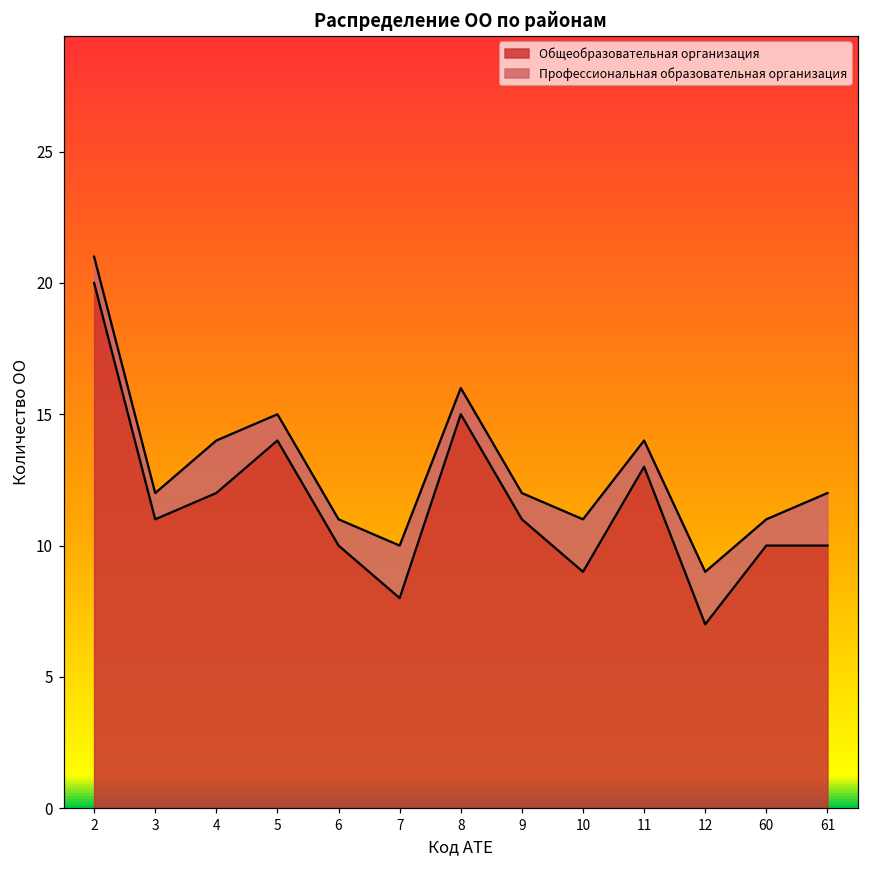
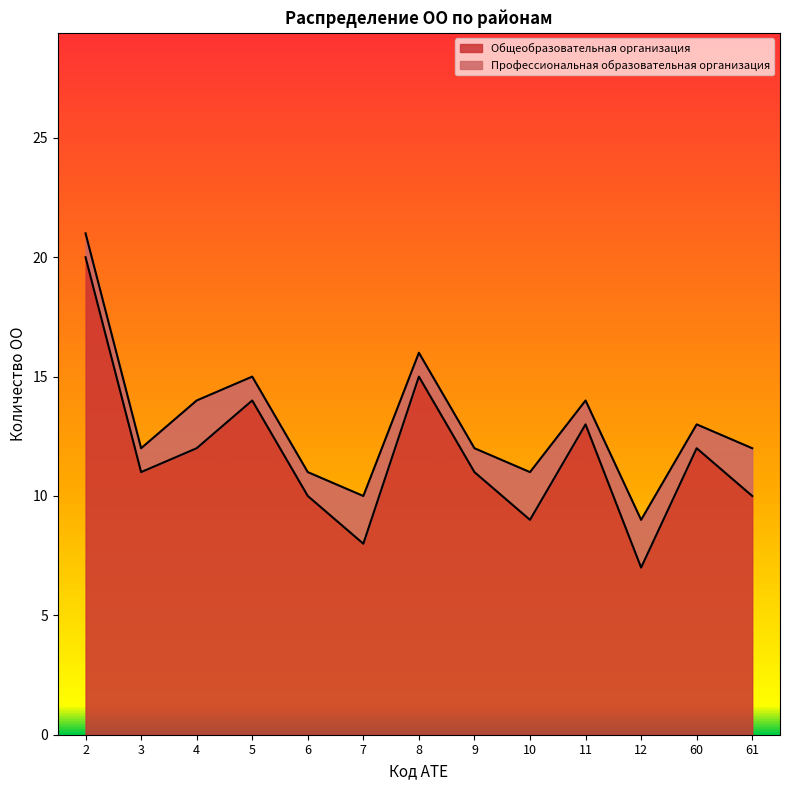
  {
    "Общеобразовательная организация": {
      "2": 20,
      "3": 11,
      "4": 12,
      "5": 14,
      "6": 10,
      "7": 8,
      "8": 15,
      "9": 11,
      "10": 9,
      "11": 13,
      "12": 7,
-     "60": 10,
+     "60": 12,
      "61": 10
    },
    "Профессиональная образовательная организация": {
      "2": 1,
      "3": 1,
      "4": 2,
      "5": 1,
      "6": 1,
      "7": 2,
      "8": 1,
      "9": 1,
      "10": 2,
      "11": 1,
      "12": 2,
      "60": 1,
      "61": 2
    }
  }
